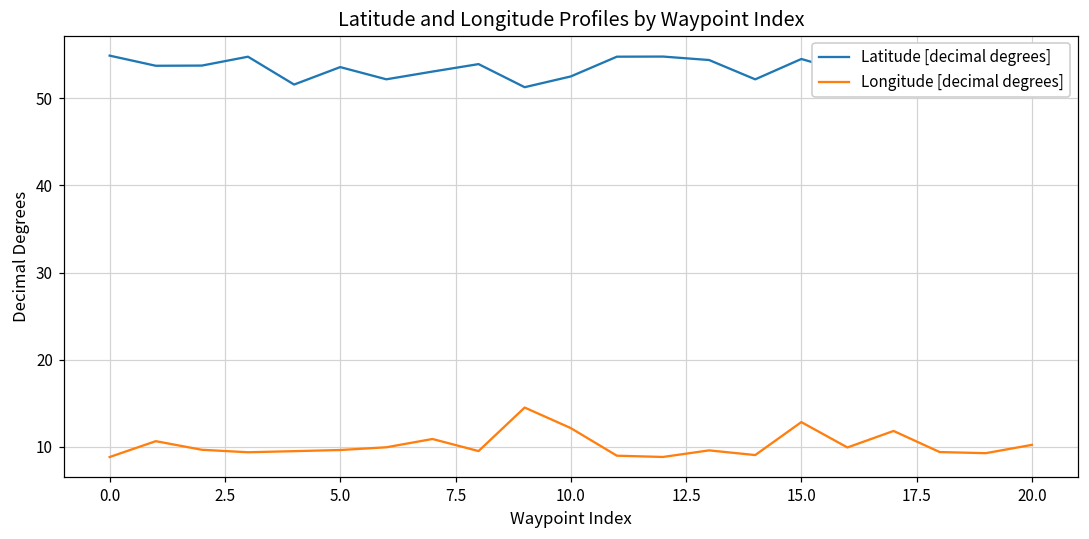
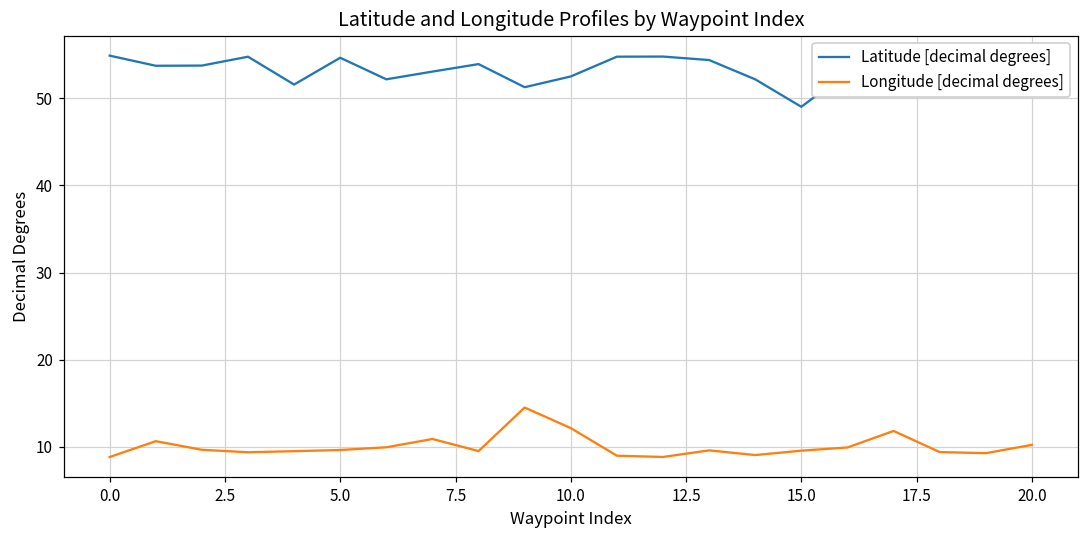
  {
    "Latitude [decimal degrees]": {
      "0.0": 55,
-     "5.0": 54,
+     "5.0": 55,
      "10.0": 53,
-     "15.0": 55
+     "15.0": 49
    },
    "Longitude [decimal degrees]": {
      "0.0": 9,
      "5.0": 10,
      "10.0": 12,
-     "15.0": 13,
+     "15.0": 10,
      "20.0": 10
    }
  }
